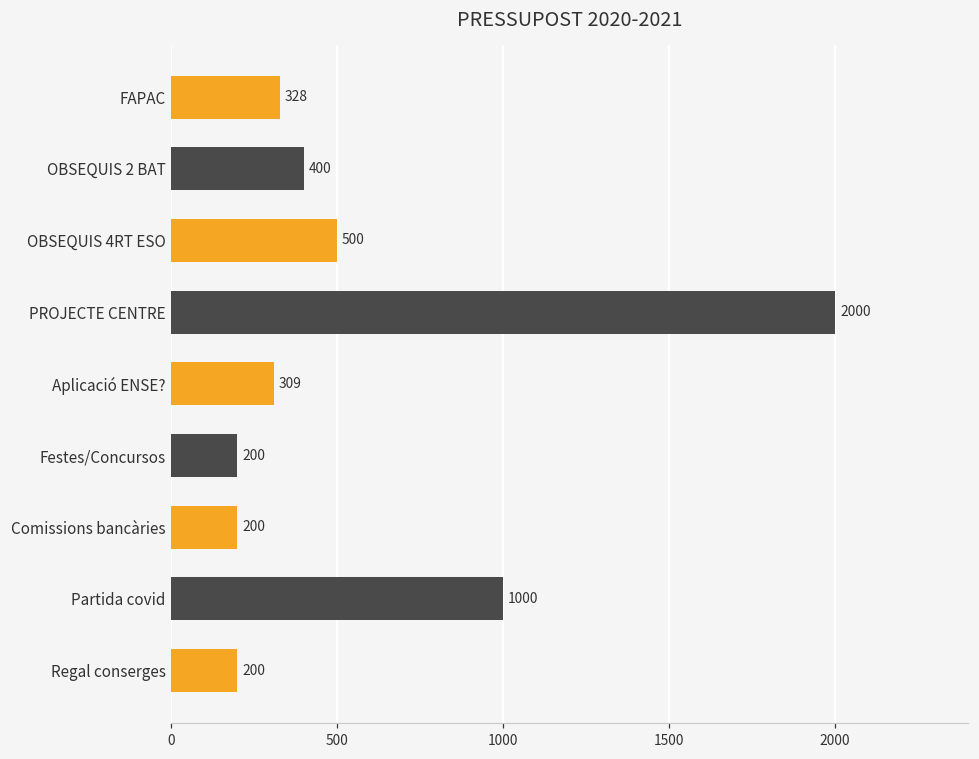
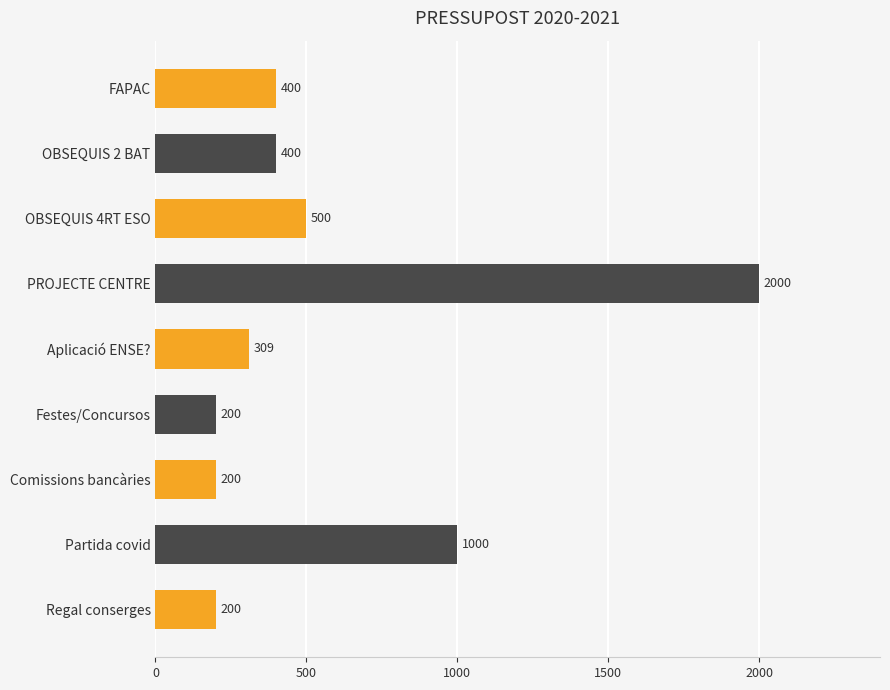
  {
-   "FAPAC": 328,
+   "FAPAC": 400,
    "OBSEQUIS 2 BAT": 400,
    "OBSEQUIS 4RT ESO": 500,
    "PROJECTE CENTRE": 2000,
    "Aplicació ENSE?": 309,
    "Festes/Concursos": 200,
    "Comissions bancàries": 200,
    "Partida covid": 1000,
    "Regal conserges": 200
  }
